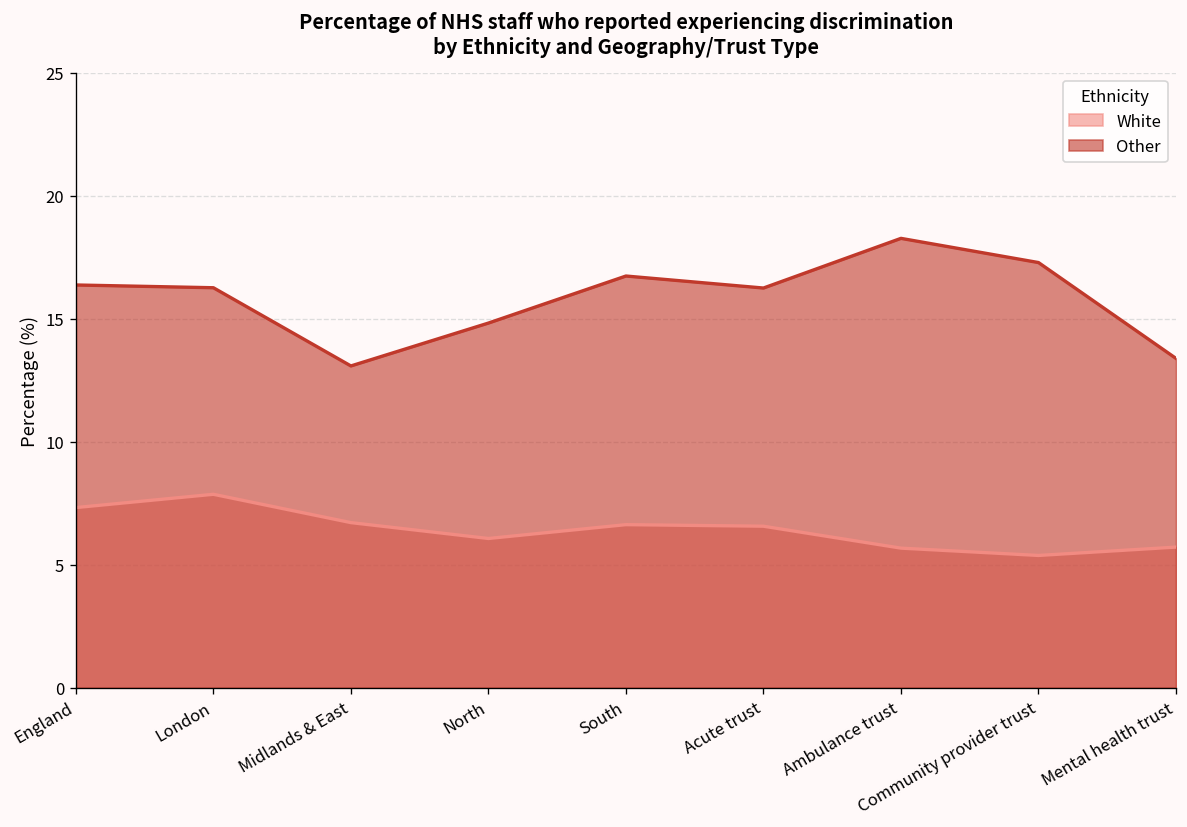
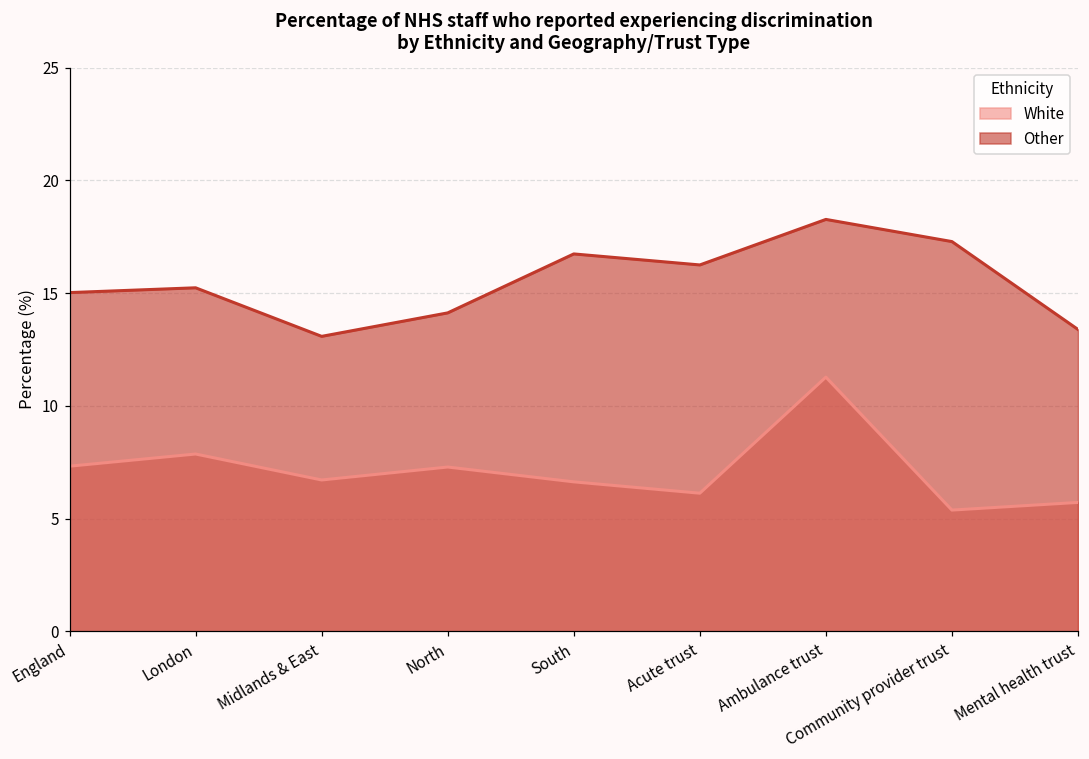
  {
    "White": {
      "England": 7.3,
      "London": 7.9,
      "Midlands & East": 6.7,
-     "North": 6.1,
+     "North": 7.3,
      "South": 6.6,
-     "Acute trust": 6.6,
-     "Ambulance trust": 5.7,
+     "Acute trust": 6.1,
+     "Ambulance trust": 11.3,
      "Community provider trust": 5.4,
      "Mental health trust": 5.7
    },
    "Other": {
-     "England": 16.4,
-     "London": 16.3,
+     "England": 15.0,
+     "London": 15.2,
      "Midlands & East": 13.1,
-     "North": 14.8,
+     "North": 14.1,
      "South": 16.7,
      "Acute trust": 16.2,
      "Ambulance trust": 18.3,
      "Community provider trust": 17.3,
      "Mental health trust": 13.4
    }
  }
